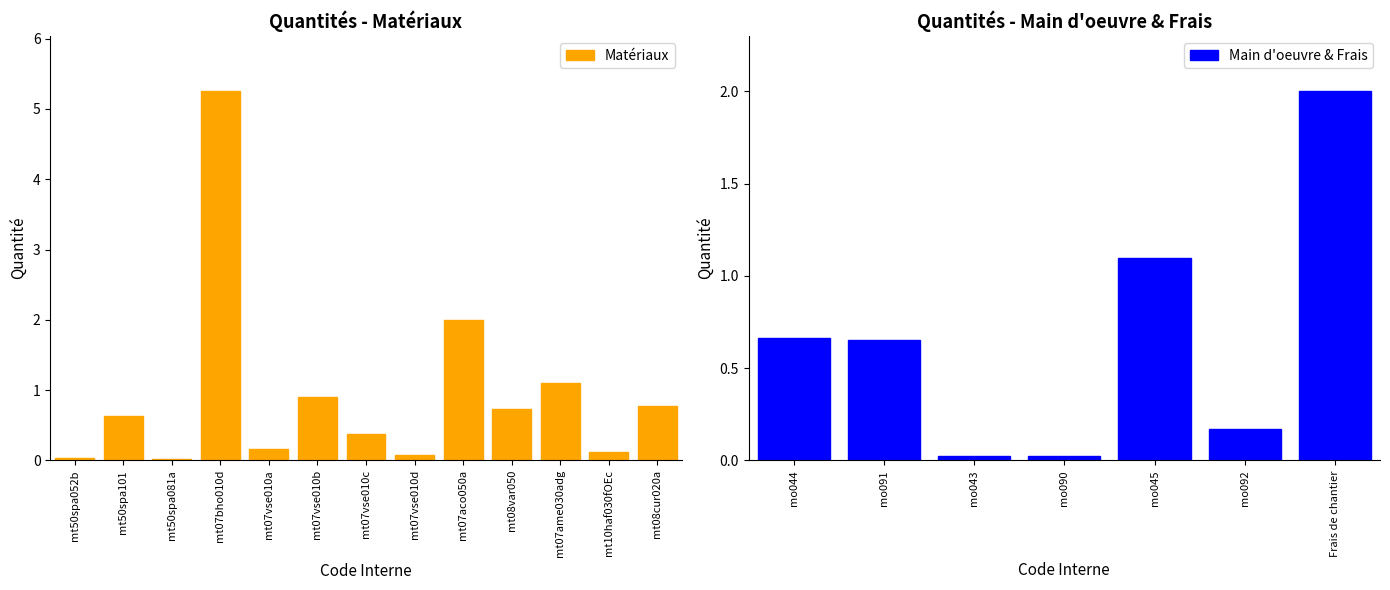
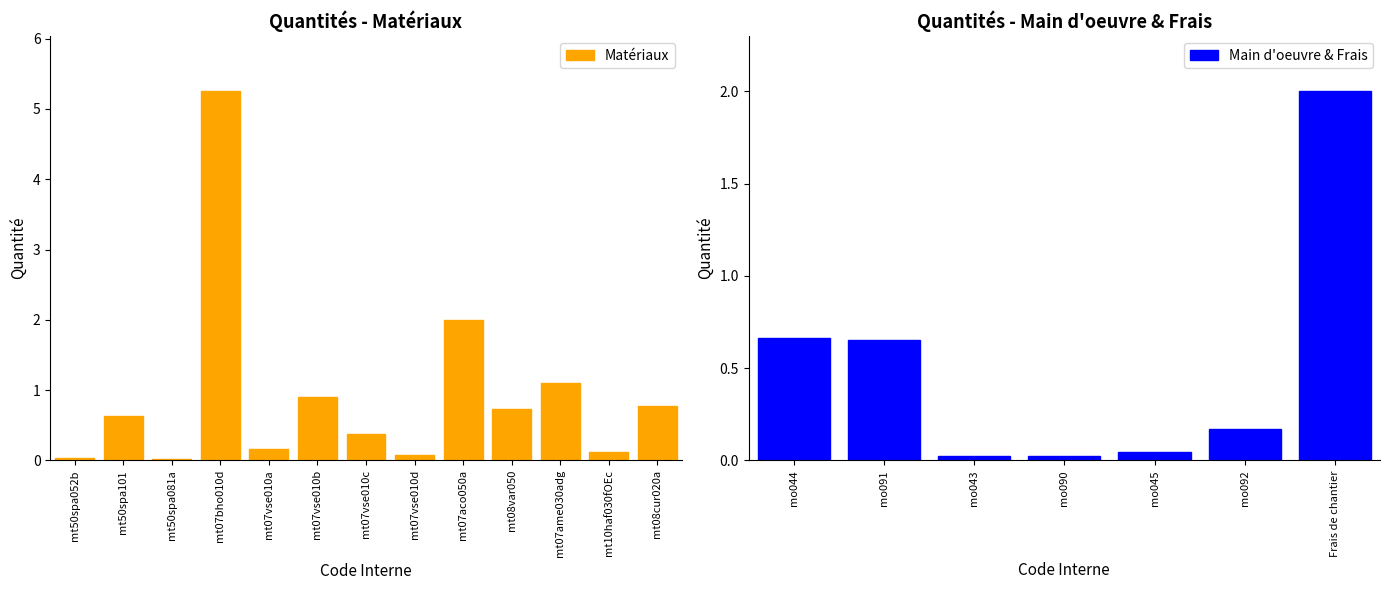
  {
    "Quantités - Matériaux": {
      "mt50spa052b": 0.0,
      "mt50spa101": 0.6,
      "mt07bho010d": 5.3,
      "mt07vse010a": 0.2,
      "mt07vse010b": 0.9,
      "mt07vse010c": 0.4,
      "mt07vse010d": 0.1,
      "mt07aco050a": 2.0,
      "mt08var050": 0.7,
      "mt07ame030adg": 1.1,
      "mt10haf030fOEc": 0.1,
      "mt08cur020a": 0.8
    },
    "Quantités - Main d'oeuvre & Frais": {
      "mo044": 0.66,
      "mo091": 0.65,
      "mo043": 0.03,
      "mo090": 0.03,
-     "mo045": 1.10,
+     "mo045": 0.04,
      "mo092": 0.17,
      "Frais de chantier": 2.00
    }
  }
